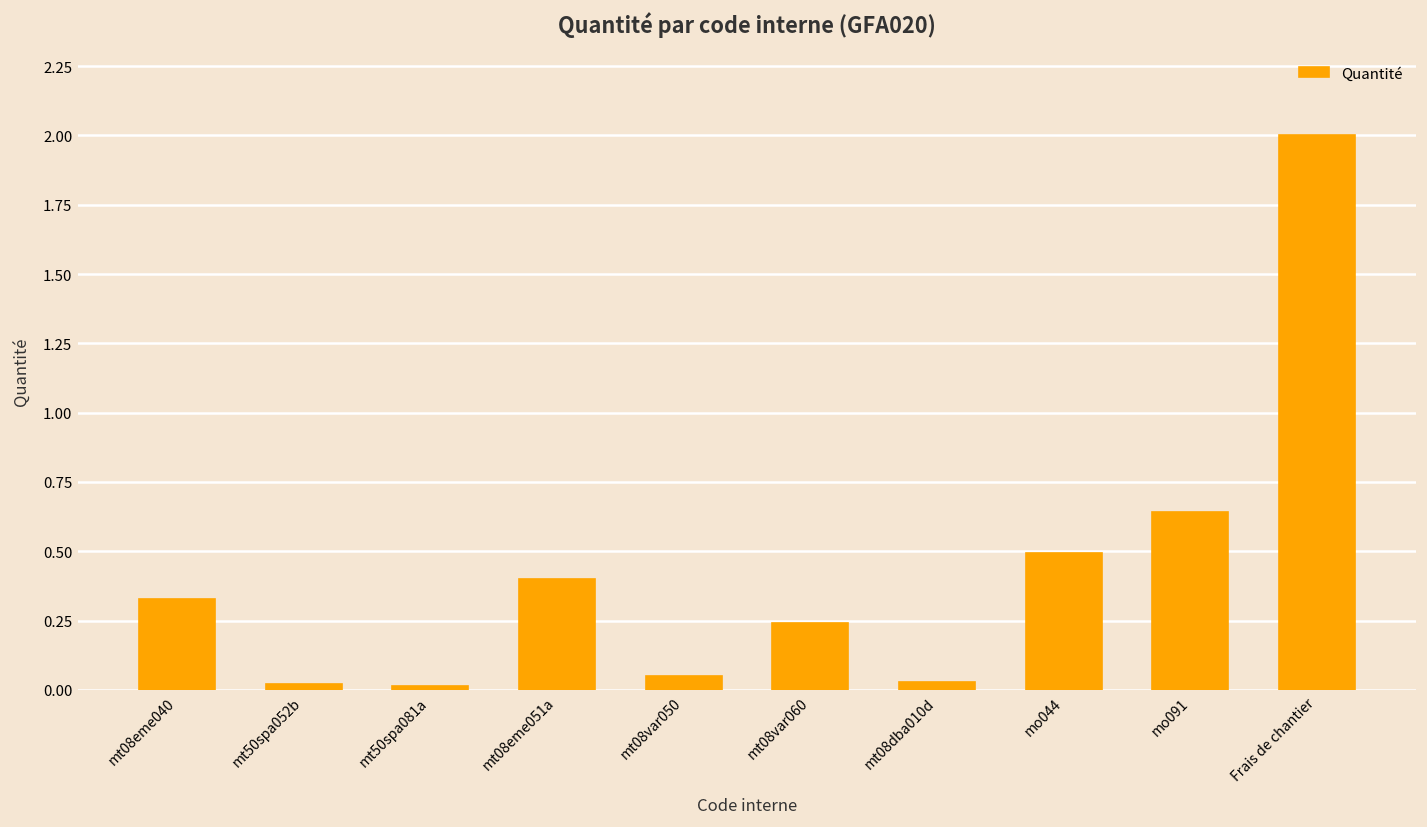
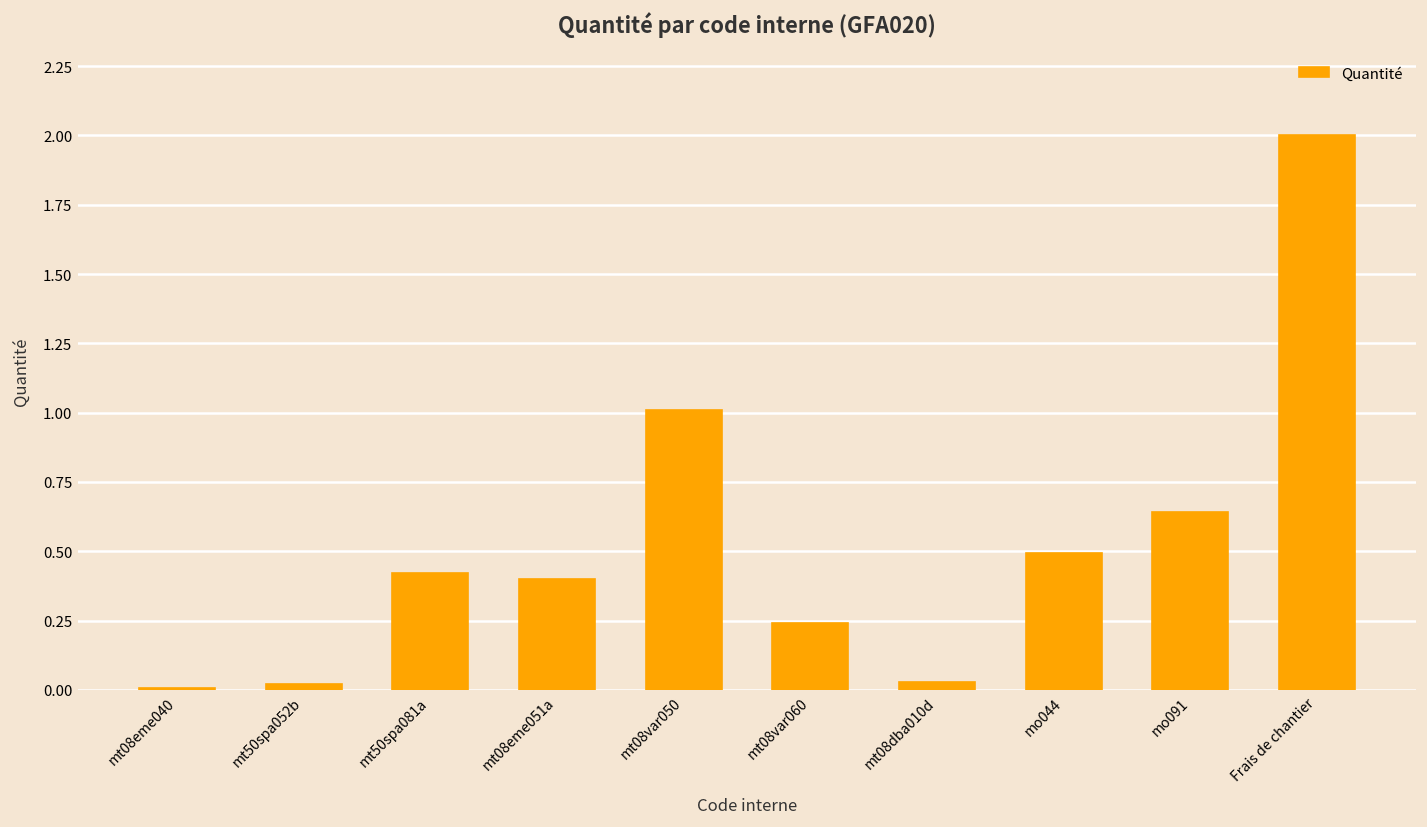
  {
-   "mt08eme040": 0.33,
+   "mt08eme040": 0.01,
    "mt50spa052b": 0.02,
-   "mt50spa081a": 0.01,
+   "mt50spa081a": 0.42,
    "mt08eme051a": 0.40,
-   "mt08var050": 0.05,
+   "mt08var050": 1.01,
    "mt08var060": 0.24,
    "mt08dba010d": 0.03,
    "mo044": 0.49,
    "mo091": 0.64,
    "Frais de chantier": 2.00
  }
